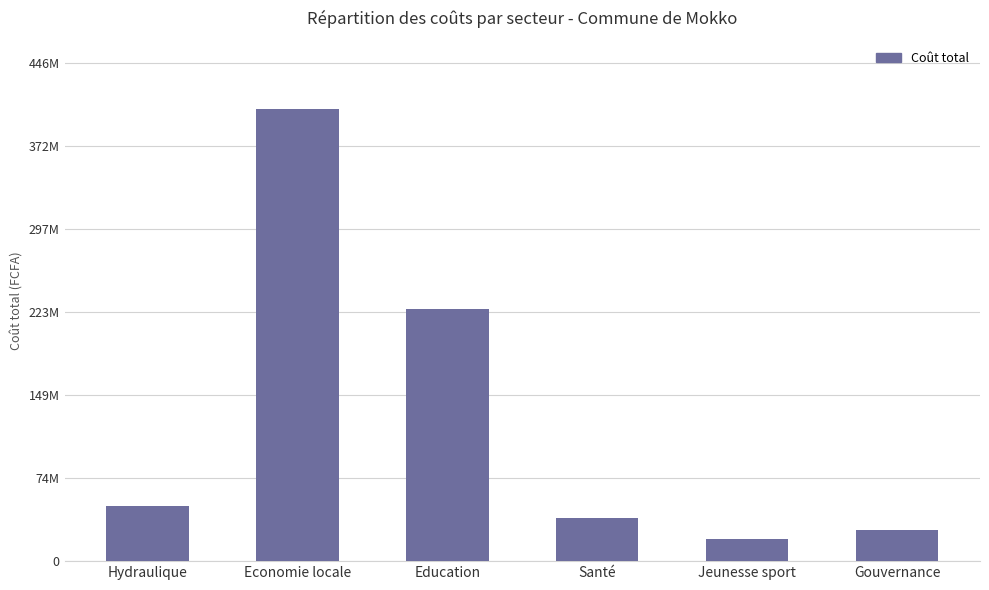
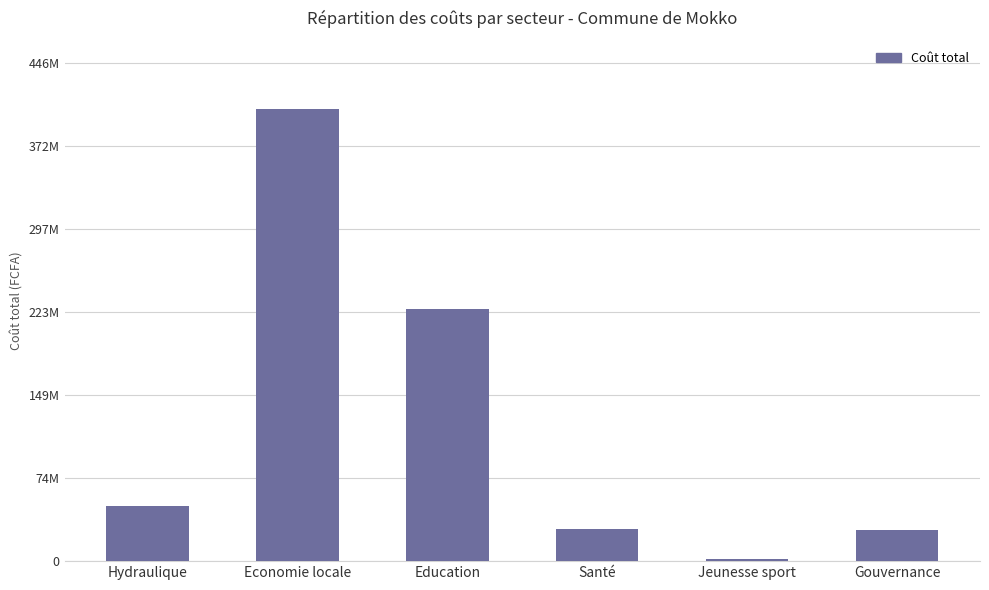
  {
    "Hydraulique": 50000000,
    "Economie locale": 405000000,
    "Education": 226000000,
-   "Santé": 39000000,
-   "Jeunesse sport": 20000000,
+   "Santé": 29000000,
+   "Jeunesse sport": 2000000,
    "Gouvernance": 28000000
  }
